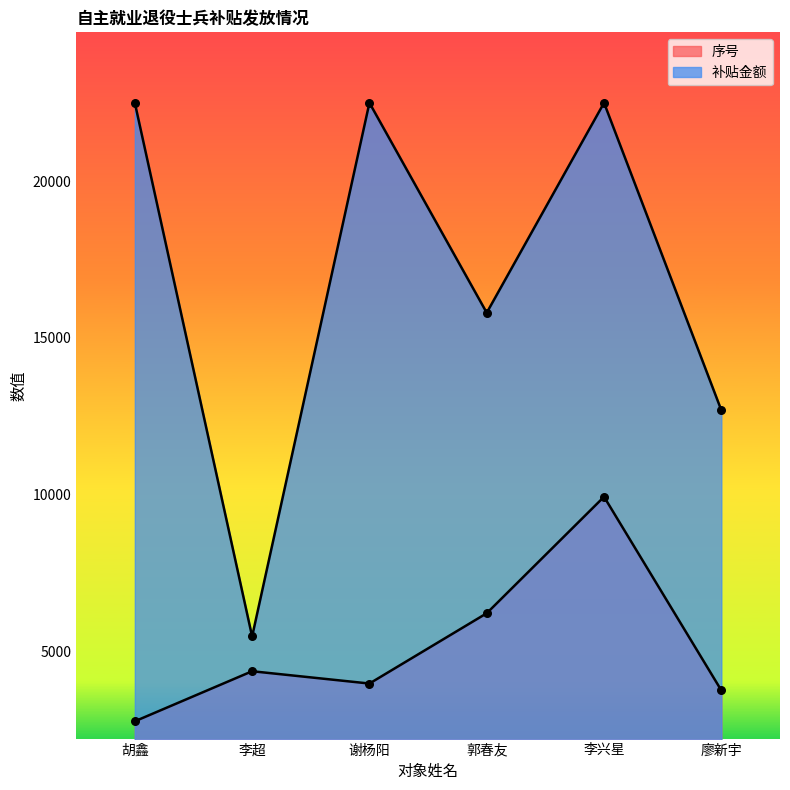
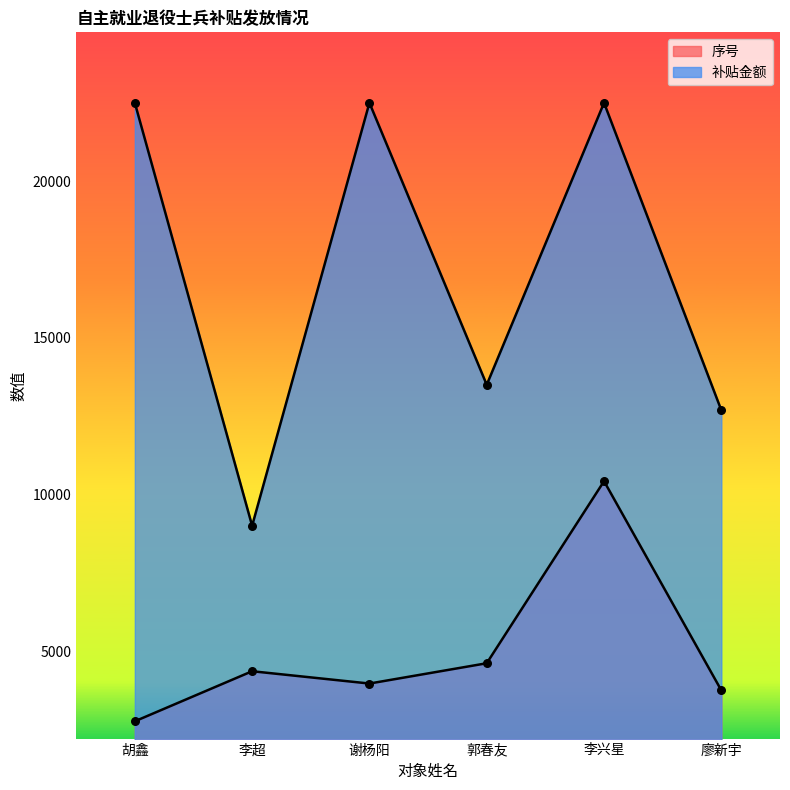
  {
    "序号": {
      "胡鑫": 2800,
      "李超": 4400,
      "谢杨阳": 4000,
-     "郭春友": 6200,
-     "李兴星": 9900,
+     "郭春友": 4600,
+     "李兴星": 10400,
      "廖新宇": 3700
    },
    "补贴金额": {
      "胡鑫": 22500,
-     "李超": 5500,
+     "李超": 9000,
      "谢杨阳": 22500,
-     "郭春友": 15800,
+     "郭春友": 13500,
      "李兴星": 22500,
      "廖新宇": 12700
    }
  }
